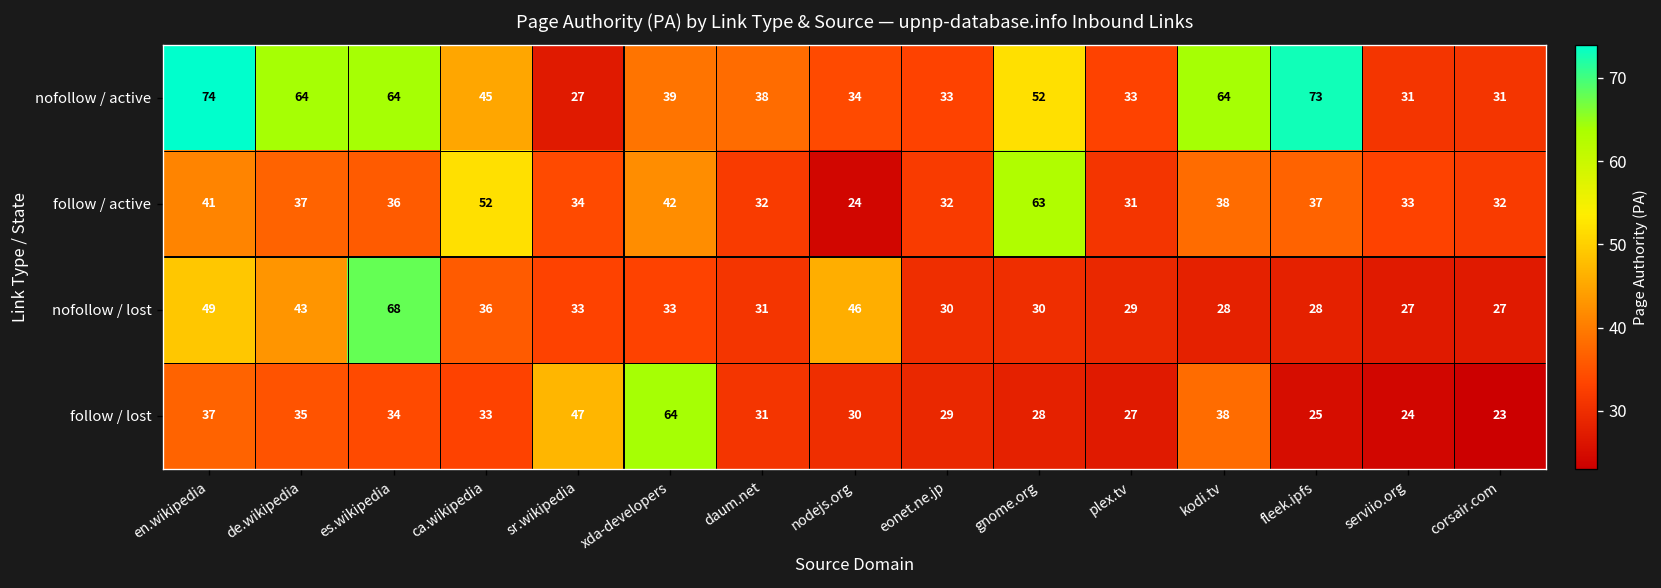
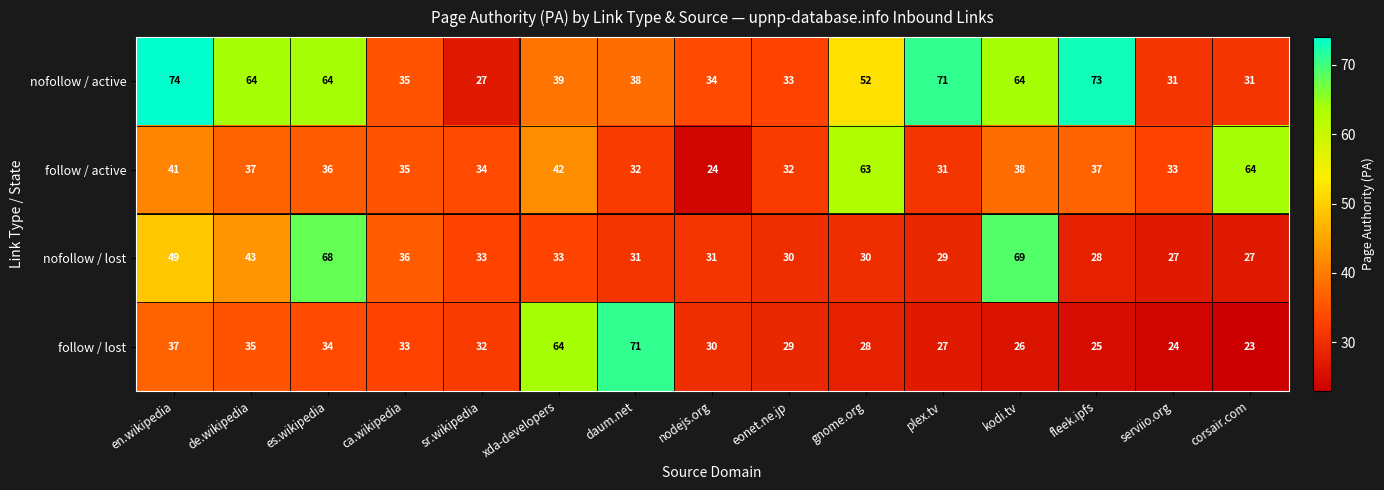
  {
    "nofollow / active": {
      "en.wikipedia": 74,
      "de.wikipedia": 64,
      "es.wikipedia": 64,
-     "ca.wikipedia": 45,
+     "ca.wikipedia": 35,
      "sr.wikipedia": 27,
      "xda-developers": 39,
      "daum.net": 38,
      "nodejs.org": 34,
      "eonet.ne.jp": 33,
      "gnome.org": 52,
-     "plex.tv": 33,
+     "plex.tv": 71,
      "kodi.tv": 64,
      "fleek.ipfs": 73,
      "serviio.org": 31,
      "corsair.com": 31
    },
    "follow / active": {
      "en.wikipedia": 41,
      "de.wikipedia": 37,
      "es.wikipedia": 36,
-     "ca.wikipedia": 52,
+     "ca.wikipedia": 35,
      "sr.wikipedia": 34,
      "xda-developers": 42,
      "daum.net": 32,
      "nodejs.org": 24,
      "eonet.ne.jp": 32,
      "gnome.org": 63,
      "plex.tv": 31,
      "kodi.tv": 38,
      "fleek.ipfs": 37,
      "serviio.org": 33,
-     "corsair.com": 32
+     "corsair.com": 64
    },
    "nofollow / lost": {
      "en.wikipedia": 49,
      "de.wikipedia": 43,
      "es.wikipedia": 68,
      "ca.wikipedia": 36,
      "sr.wikipedia": 33,
      "xda-developers": 33,
      "daum.net": 31,
-     "nodejs.org": 46,
+     "nodejs.org": 31,
      "eonet.ne.jp": 30,
      "gnome.org": 30,
      "plex.tv": 29,
-     "kodi.tv": 28,
+     "kodi.tv": 69,
      "fleek.ipfs": 28,
      "serviio.org": 27,
      "corsair.com": 27
    },
    "follow / lost": {
      "en.wikipedia": 37,
      "de.wikipedia": 35,
      "es.wikipedia": 34,
      "ca.wikipedia": 33,
-     "sr.wikipedia": 47,
+     "sr.wikipedia": 32,
      "xda-developers": 64,
-     "daum.net": 31,
+     "daum.net": 71,
      "nodejs.org": 30,
      "eonet.ne.jp": 29,
      "gnome.org": 28,
      "plex.tv": 27,
-     "kodi.tv": 38,
+     "kodi.tv": 26,
      "fleek.ipfs": 25,
      "serviio.org": 24,
      "corsair.com": 23
    }
  }
